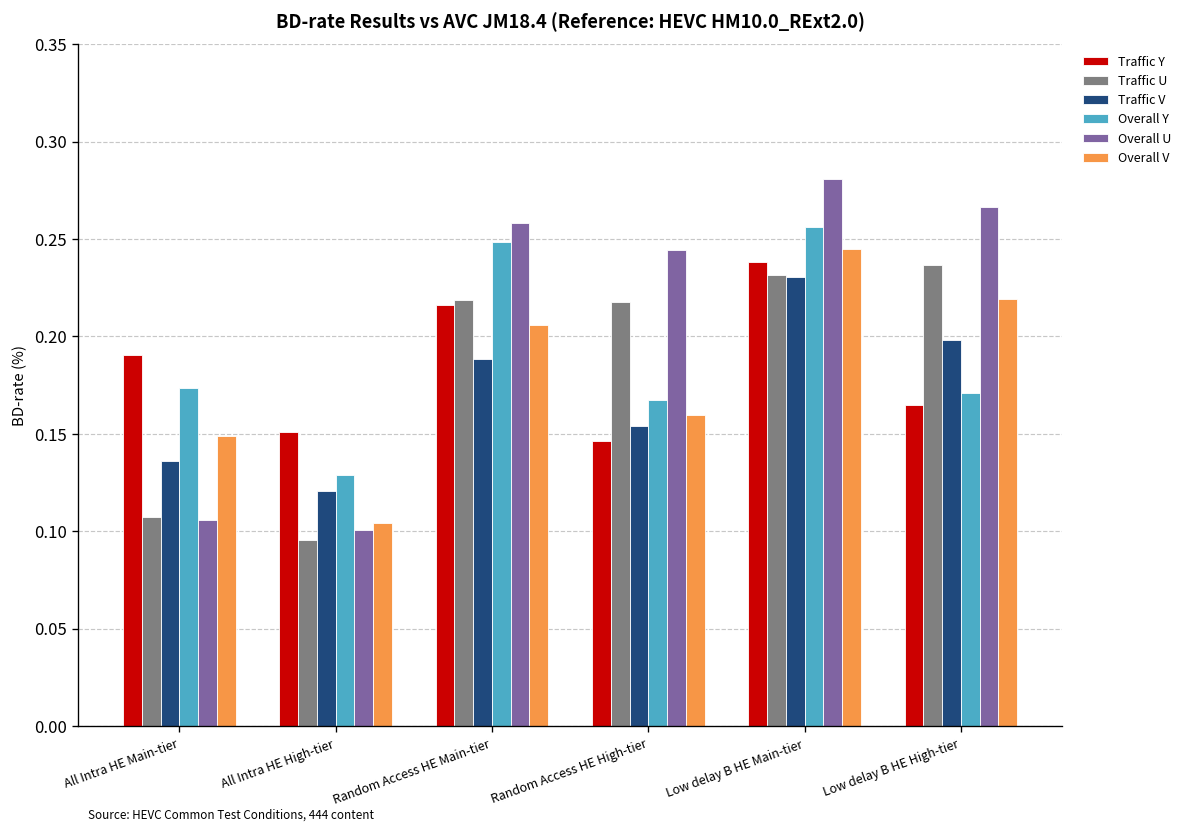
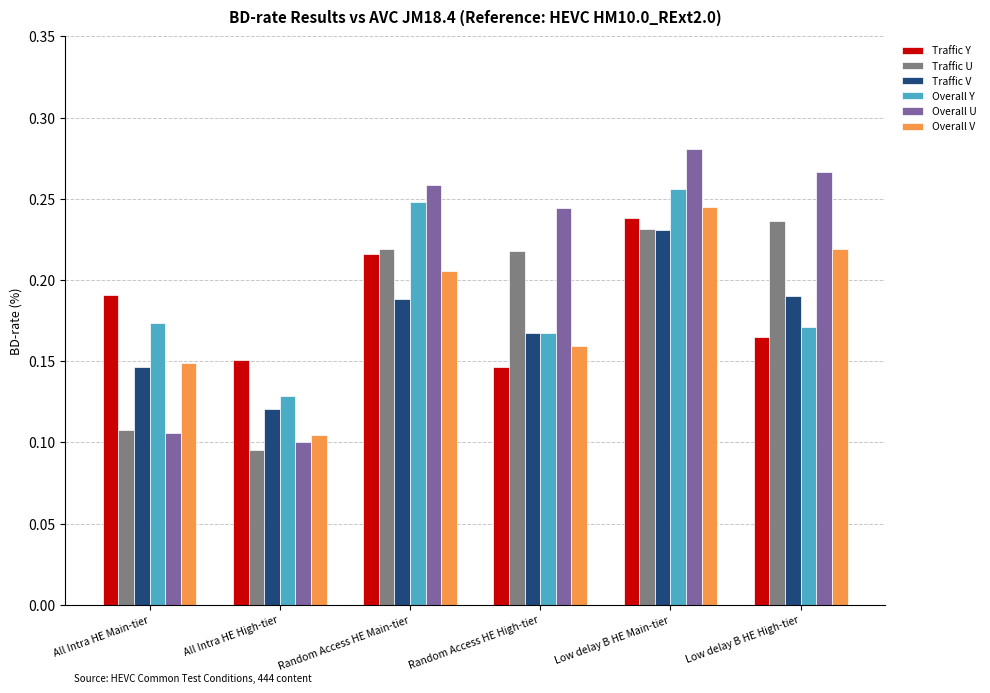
  {
    "Traffic Y": {
      "All Intra HE Main-tier": 0.191,
      "All Intra HE High-tier": 0.151,
      "Random Access HE Main-tier": 0.216,
      "Random Access HE High-tier": 0.146,
      "Low delay B HE Main-tier": 0.238,
      "Low delay B HE High-tier": 0.165
    },
    "Traffic V": {
-     "All Intra HE Main-tier": 0.136,
+     "All Intra HE Main-tier": 0.147,
      "All Intra HE High-tier": 0.120,
      "Random Access HE Main-tier": 0.188,
-     "Random Access HE High-tier": 0.154,
+     "Random Access HE High-tier": 0.167,
      "Low delay B HE Main-tier": 0.231,
-     "Low delay B HE High-tier": 0.198
+     "Low delay B HE High-tier": 0.190
    },
    "Overall Y": {
      "All Intra HE Main-tier": 0.174,
      "All Intra HE High-tier": 0.129,
      "Random Access HE Main-tier": 0.248,
      "Random Access HE High-tier": 0.167,
      "Low delay B HE Main-tier": 0.256,
      "Low delay B HE High-tier": 0.171
    },
    "Overall V": {
      "All Intra HE Main-tier": 0.149,
      "All Intra HE High-tier": 0.104,
      "Random Access HE Main-tier": 0.206,
      "Random Access HE High-tier": 0.159,
      "Low delay B HE Main-tier": 0.245,
      "Low delay B HE High-tier": 0.219
    }
  }
